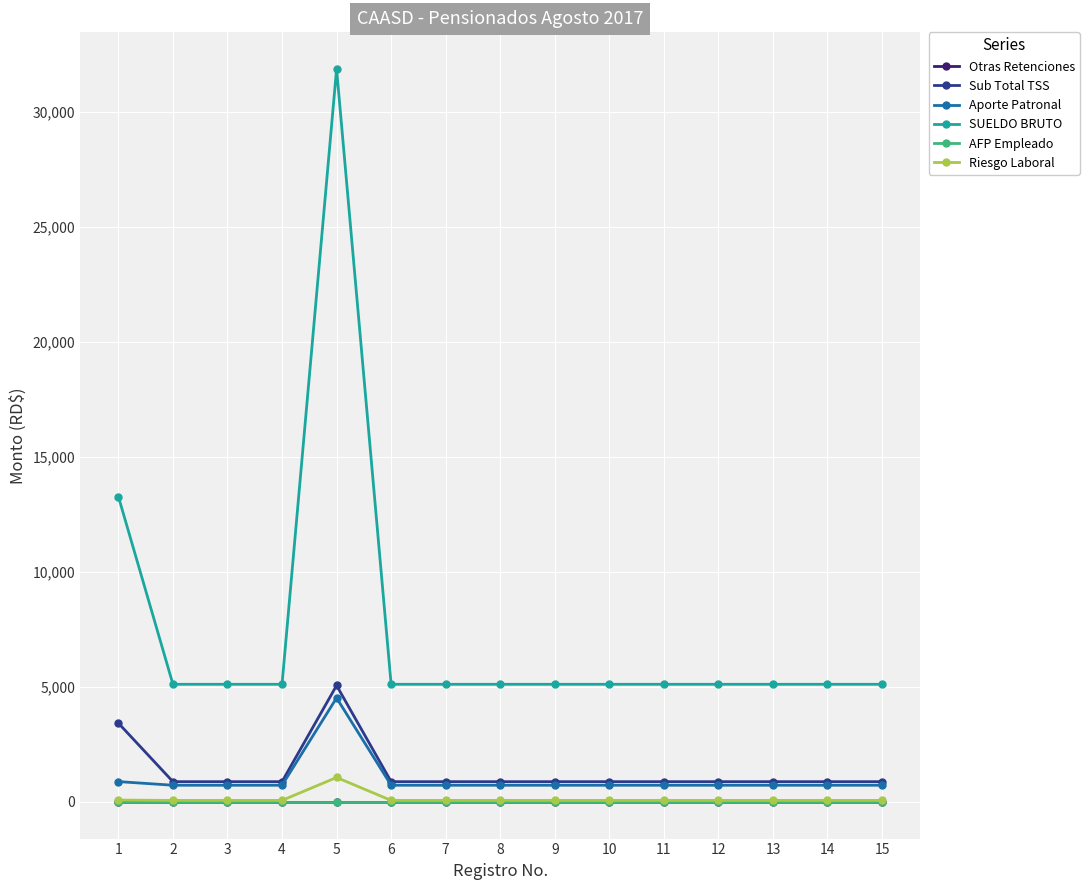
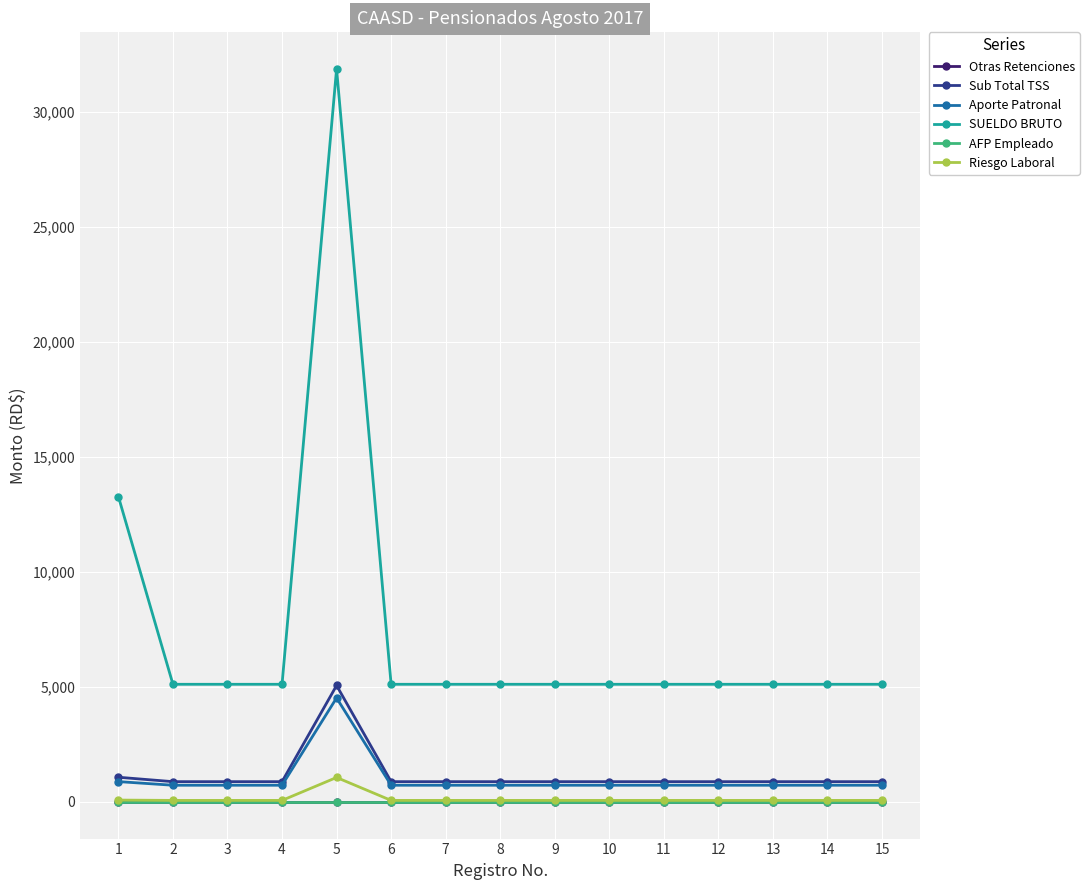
  {
    "Sub Total TSS": {
-     "1": "3,400",
+     "1": "1,100",
      "2": "900",
      "3": "900",
      "4": "900",
      "5": "5,100",
      "6": "900",
      "7": "900",
      "8": "900",
      "9": "900",
      "10": "900",
      "11": "900",
      "12": "900",
      "13": "900",
      "14": "900",
      "15": "900"
    },
    "Riesgo Laboral": {
      "5": "1,100"
    }
  }
